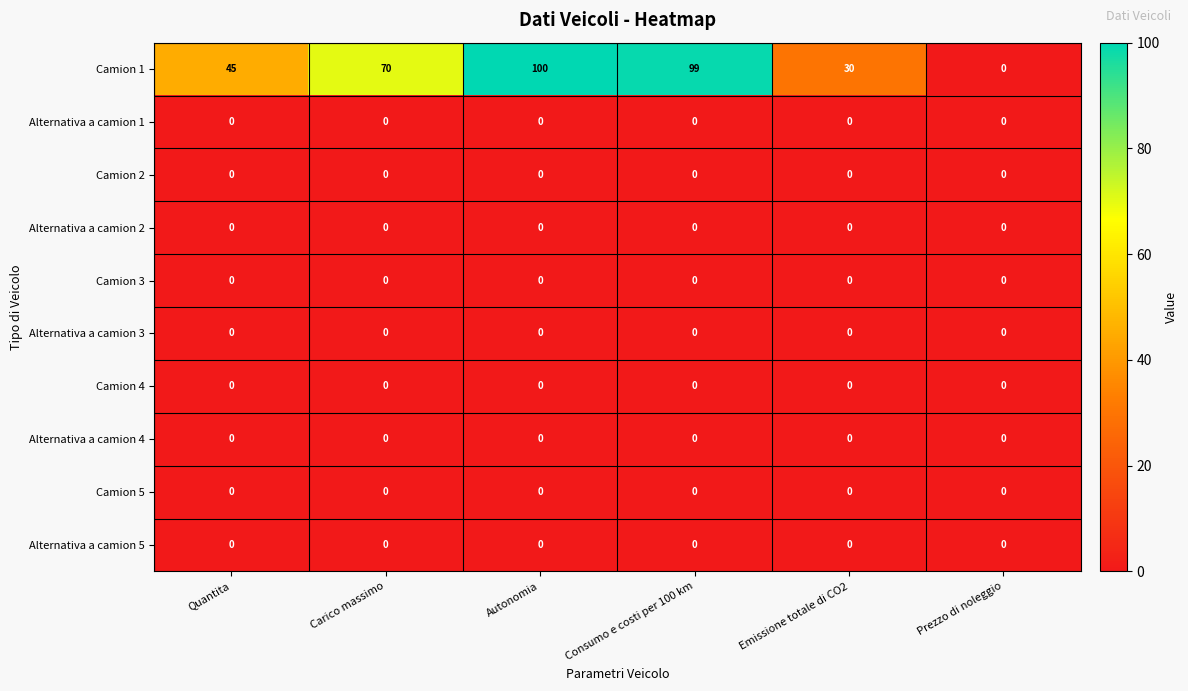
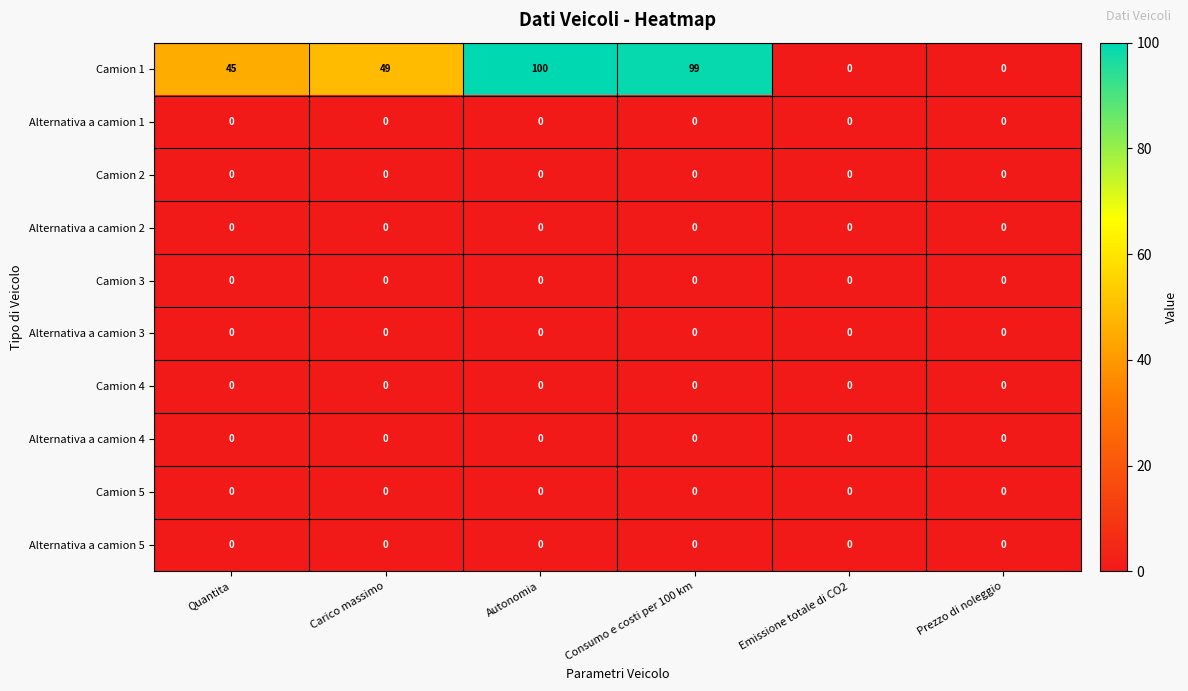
  {
    "Camion 1": {
      "Quantita": 45,
-     "Carico massimo": 70,
+     "Carico massimo": 49,
      "Autonomia": 100,
      "Consumo e costi per 100 km": 99,
-     "Emissione totale di CO2": 30,
+     "Emissione totale di CO2": 0,
      "Prezzo di noleggio": 0
    },
    "Alternativa a camion 1": {
      "Quantita": 0,
      "Carico massimo": 0,
      "Autonomia": 0,
      "Consumo e costi per 100 km": 0,
      "Emissione totale di CO2": 0,
      "Prezzo di noleggio": 0
    },
    "Camion 2": {
      "Quantita": 0,
      "Carico massimo": 0,
      "Autonomia": 0,
      "Consumo e costi per 100 km": 0,
      "Emissione totale di CO2": 0,
      "Prezzo di noleggio": 0
    },
    "Alternativa a camion 2": {
      "Quantita": 0,
      "Carico massimo": 0,
      "Autonomia": 0,
      "Consumo e costi per 100 km": 0,
      "Emissione totale di CO2": 0,
      "Prezzo di noleggio": 0
    },
    "Camion 3": {
      "Quantita": 0,
      "Carico massimo": 0,
      "Autonomia": 0,
      "Consumo e costi per 100 km": 0,
      "Emissione totale di CO2": 0,
      "Prezzo di noleggio": 0
    },
    "Alternativa a camion 3": {
      "Quantita": 0,
      "Carico massimo": 0,
      "Autonomia": 0,
      "Consumo e costi per 100 km": 0,
      "Emissione totale di CO2": 0,
      "Prezzo di noleggio": 0
    },
    "Camion 4": {
      "Quantita": 0,
      "Carico massimo": 0,
      "Autonomia": 0,
      "Consumo e costi per 100 km": 0,
      "Emissione totale di CO2": 0,
      "Prezzo di noleggio": 0
    },
    "Alternativa a camion 4": {
      "Quantita": 0,
      "Carico massimo": 0,
      "Autonomia": 0,
      "Consumo e costi per 100 km": 0,
      "Emissione totale di CO2": 0,
      "Prezzo di noleggio": 0
    },
    "Camion 5": {
      "Quantita": 0,
      "Carico massimo": 0,
      "Autonomia": 0,
      "Consumo e costi per 100 km": 0,
      "Emissione totale di CO2": 0,
      "Prezzo di noleggio": 0
    },
    "Alternativa a camion 5": {
      "Quantita": 0,
      "Carico massimo": 0,
      "Autonomia": 0,
      "Consumo e costi per 100 km": 0,
      "Emissione totale di CO2": 0,
      "Prezzo di noleggio": 0
    }
  }
